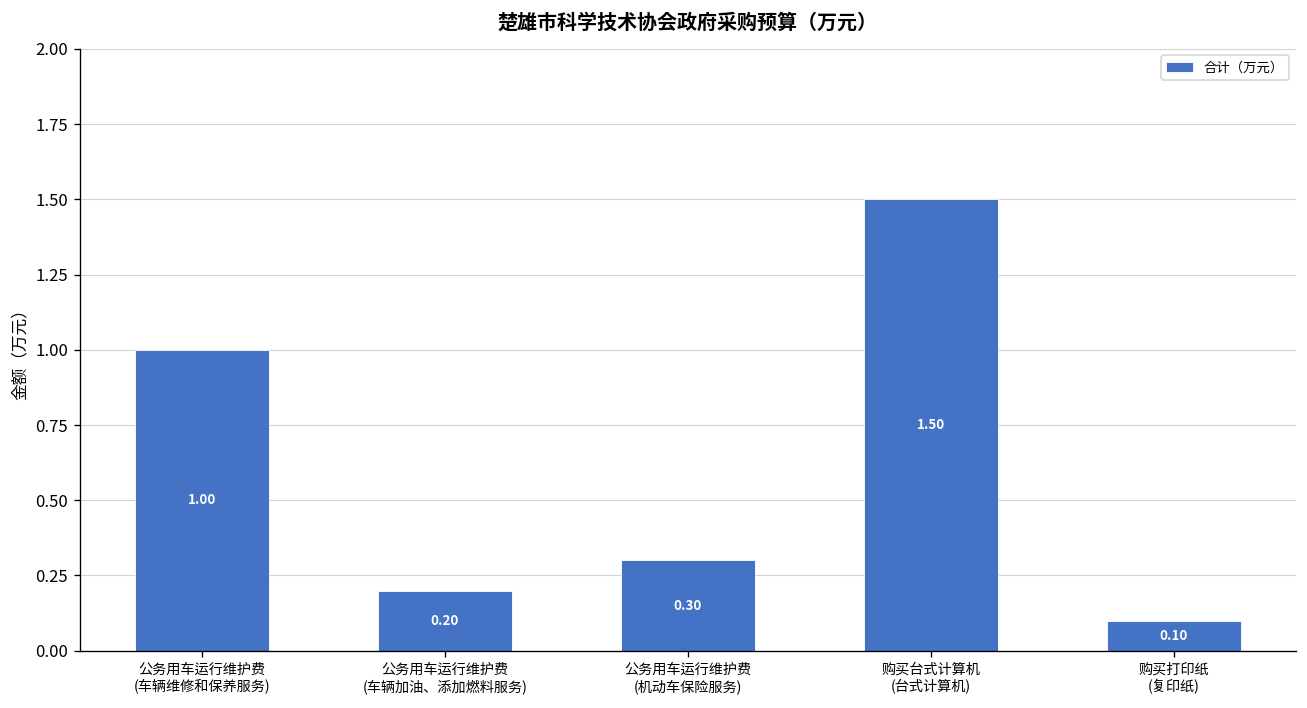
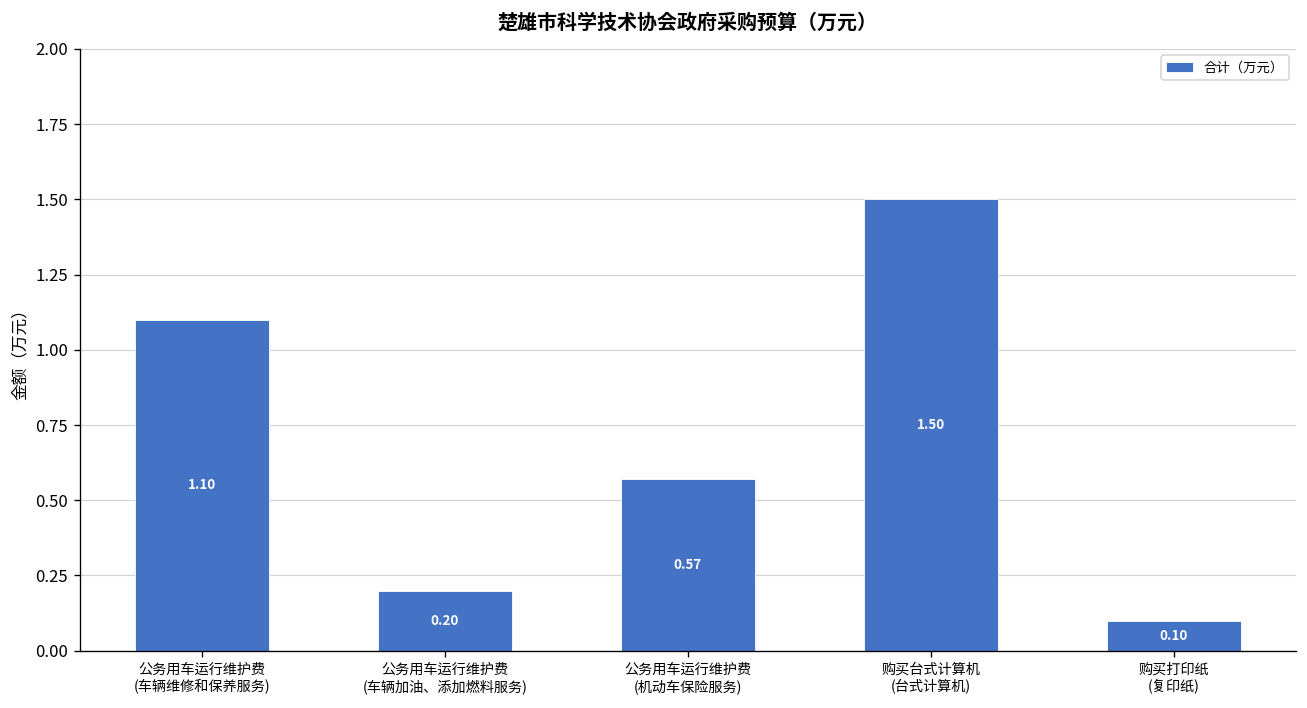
  {
-   "公务用车运行维护费 (车辆维修和保养服务)": 1.00,
+   "公务用车运行维护费 (车辆维修和保养服务)": 1.10,
    "公务用车运行维护费 (车辆加油、添加燃料服务)": 0.20,
-   "公务用车运行维护费 (机动车保险服务)": 0.30,
+   "公务用车运行维护费 (机动车保险服务)": 0.57,
    "购买台式计算机 (台式计算机)": 1.50,
    "购买打印纸 (复印纸)": 0.10
  }
